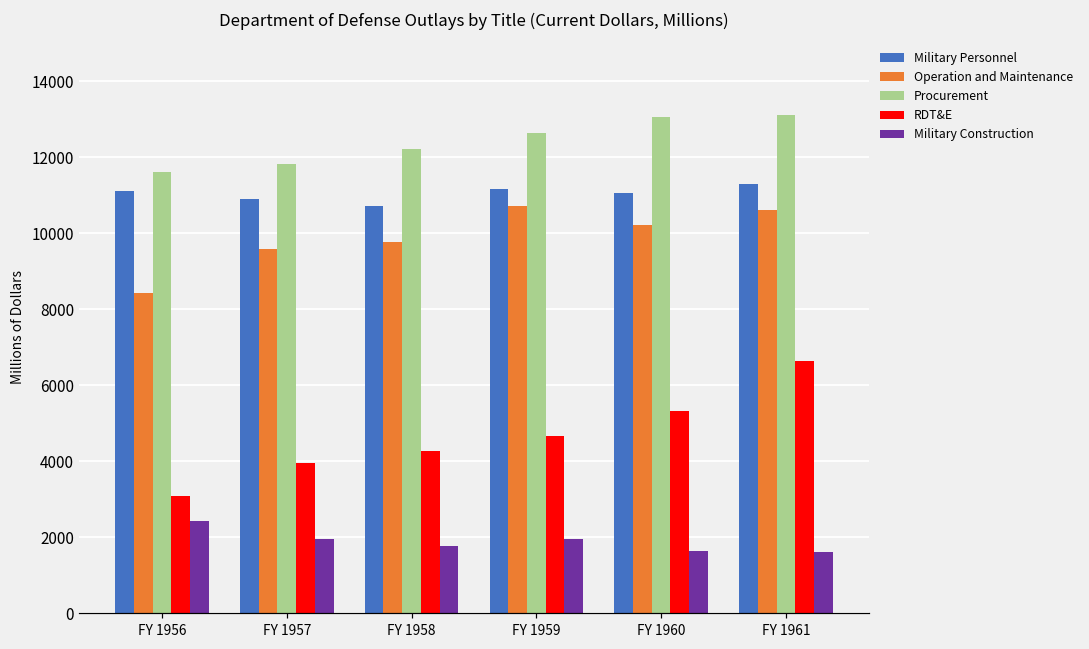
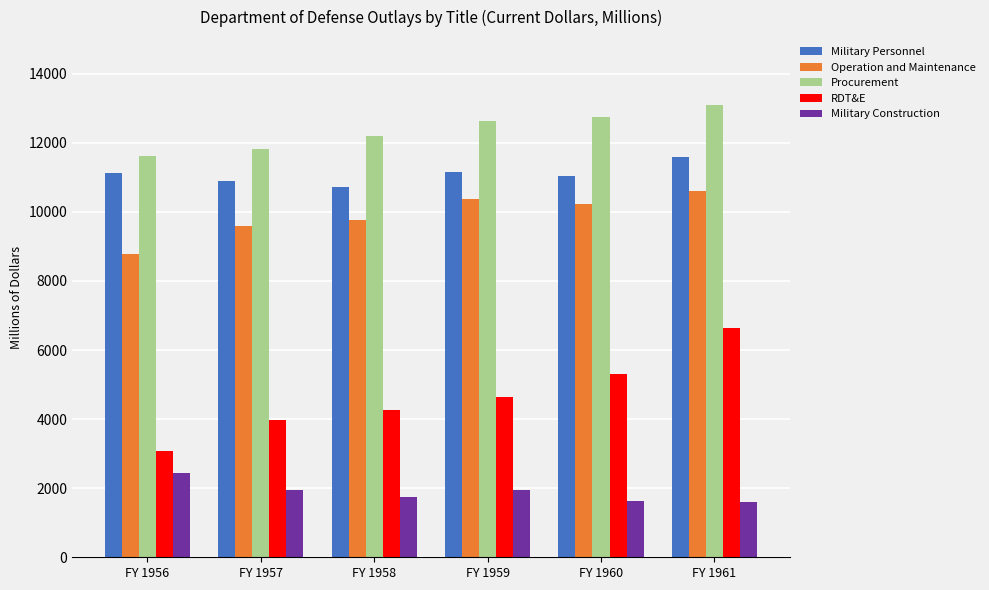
  {
    "Military Personnel": {
      "FY 1956": 11100,
      "FY 1957": 10900,
      "FY 1958": 10700,
      "FY 1959": 11200,
      "FY 1960": 11000,
-     "FY 1961": 11300
+     "FY 1961": 11600
    },
    "Operation and Maintenance": {
-     "FY 1956": 8400,
+     "FY 1956": 8800,
      "FY 1957": 9600,
      "FY 1958": 9800,
-     "FY 1959": 10700,
+     "FY 1959": 10400,
      "FY 1960": 10200,
      "FY 1961": 10600
    },
    "Procurement": {
      "FY 1956": 11600,
      "FY 1957": 11800,
      "FY 1958": 12200,
      "FY 1959": 12600,
-     "FY 1960": 13100,
+     "FY 1960": 12700,
      "FY 1961": 13100
    },
    "RDT&E": {
      "FY 1956": 3100,
      "FY 1957": 4000,
      "FY 1958": 4300,
      "FY 1959": 4700,
      "FY 1960": 5300,
      "FY 1961": 6600
    },
    "Military Construction": {
      "FY 1956": 2400,
      "FY 1957": 2000,
      "FY 1958": 1800,
      "FY 1959": 1900,
      "FY 1960": 1600,
      "FY 1961": 1600
    }
  }
